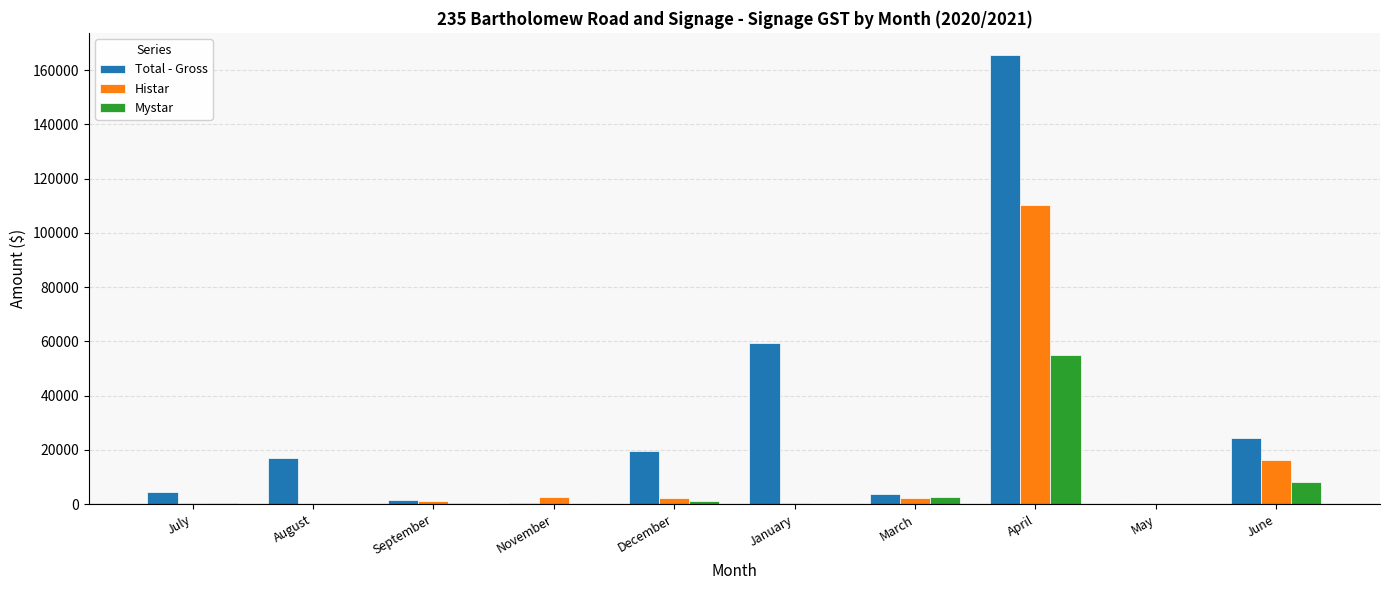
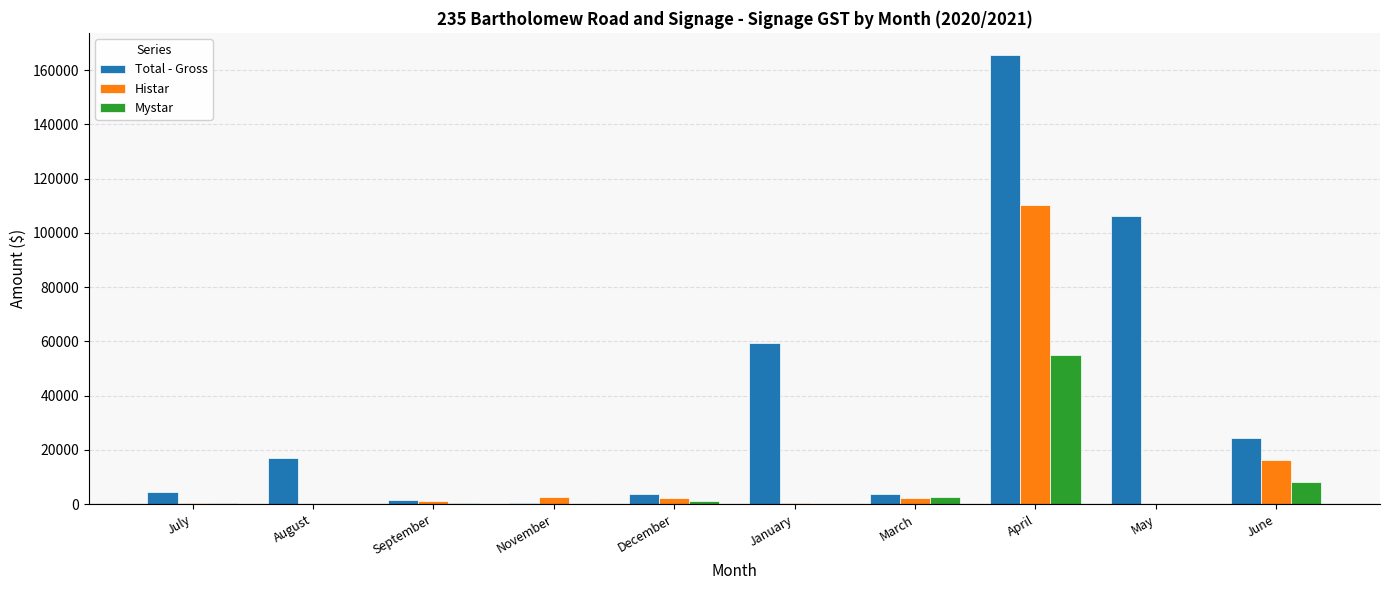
  {
    "Total - Gross": {
      "July": 5000,
      "August": 17000,
      "September": 2000,
-     "December": 19000,
+     "December": 4000,
      "January": 59000,
      "March": 4000,
      "April": 165000,
-     "May": 0,
+     "May": 106000,
      "June": 24000
    },
    "Histar": {
      "August": 0,
      "September": 1000,
      "November": 3000,
      "December": 2000,
      "March": 2000,
      "April": 110000,
      "May": 0,
      "June": 16000
    },
    "Mystar": {
      "August": 0,
      "December": 1000,
      "March": 3000,
      "April": 55000,
      "May": 0,
      "June": 8000
    }
  }
